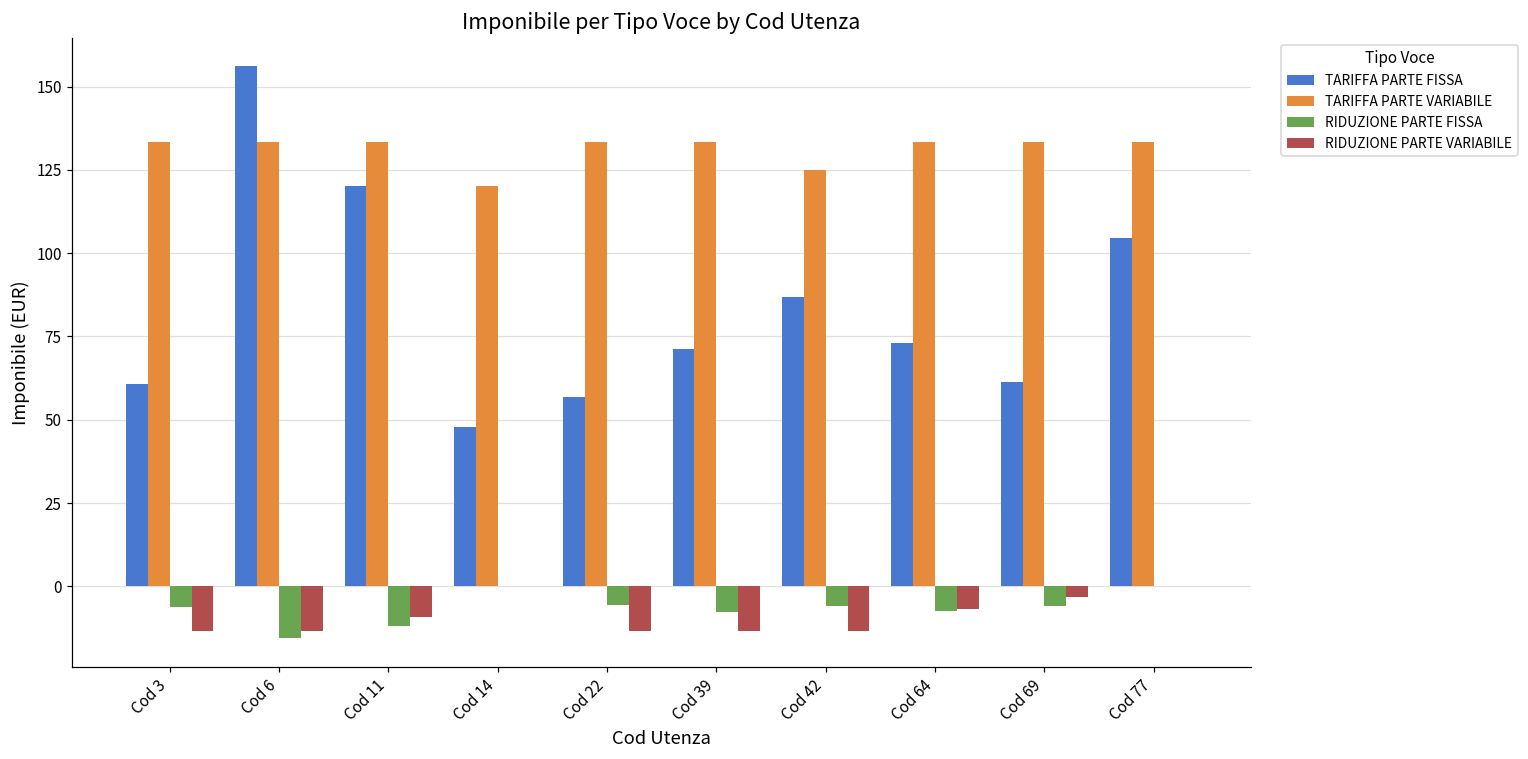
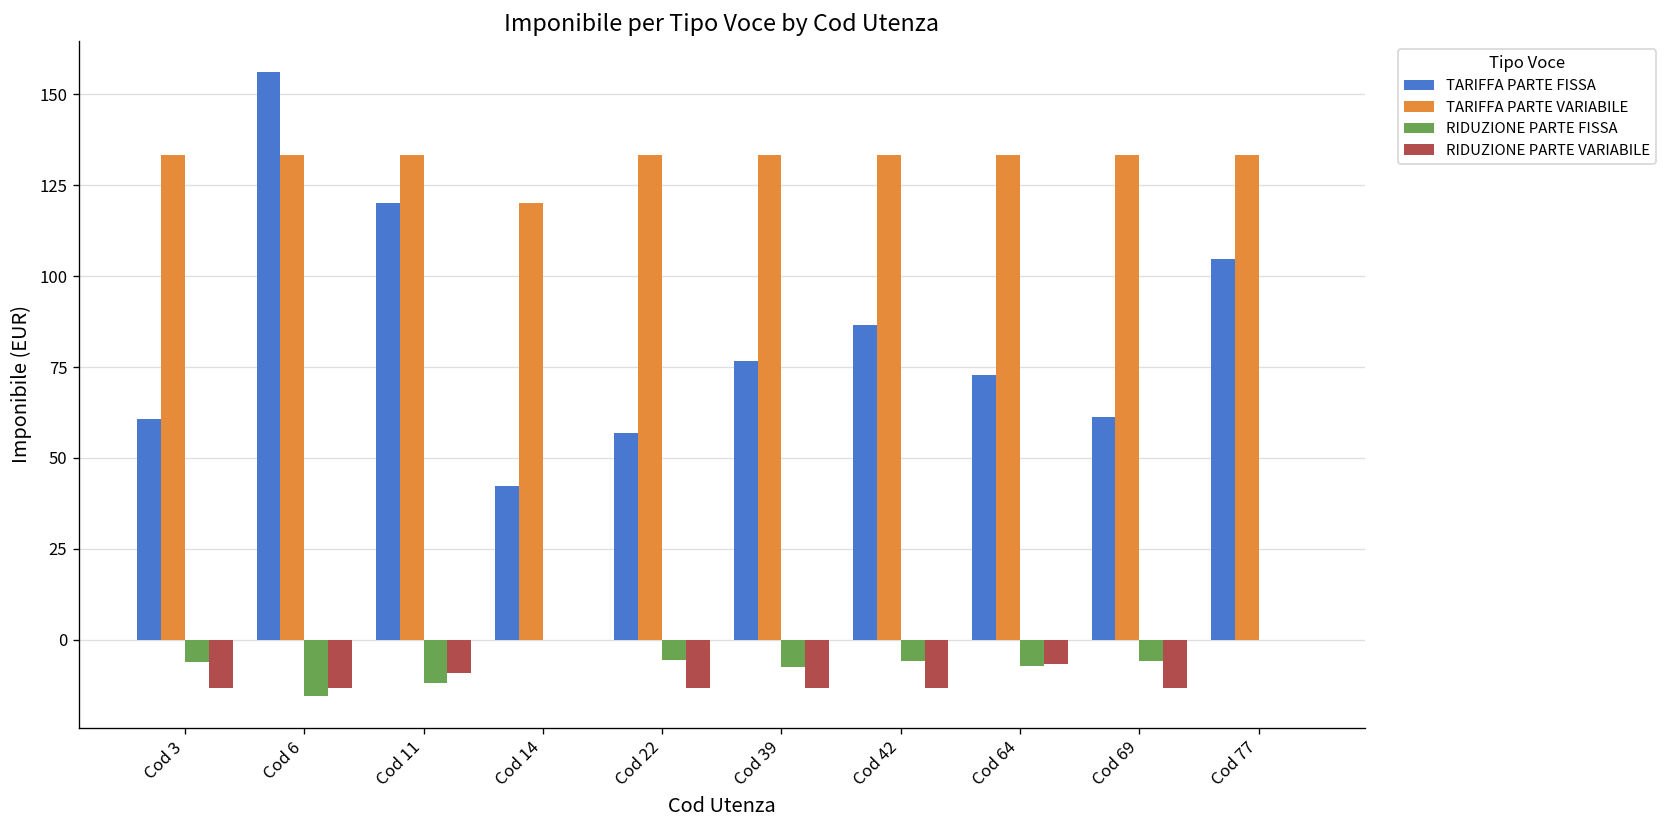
  {
    "TARIFFA PARTE FISSA": {
      "Cod 3": 61,
      "Cod 6": 156,
      "Cod 11": 120,
-     "Cod 14": 48,
+     "Cod 14": 42,
      "Cod 22": 57,
-     "Cod 39": 71,
+     "Cod 39": 77,
      "Cod 42": 87,
      "Cod 64": 73,
      "Cod 69": 61,
      "Cod 77": 105
    },
    "TARIFFA PARTE VARIABILE": {
      "Cod 3": 133,
      "Cod 6": 133,
      "Cod 11": 133,
      "Cod 14": 120,
      "Cod 22": 133,
      "Cod 39": 133,
-     "Cod 42": 125,
+     "Cod 42": 133,
      "Cod 64": 133,
      "Cod 69": 133,
      "Cod 77": 133
    },
    "RIDUZIONE PARTE FISSA": {
      "Cod 3": -6,
      "Cod 6": -16,
      "Cod 11": -12,
      "Cod 14": 0,
      "Cod 22": -6,
      "Cod 39": -8,
      "Cod 42": -6,
      "Cod 64": -7,
      "Cod 69": -6,
      "Cod 77": 0
    },
    "RIDUZIONE PARTE VARIABILE": {
      "Cod 3": -13,
      "Cod 6": -13,
      "Cod 11": -9,
      "Cod 14": 0,
      "Cod 22": -13,
      "Cod 39": -13,
      "Cod 42": -13,
      "Cod 64": -7,
-     "Cod 69": -3,
+     "Cod 69": -13,
      "Cod 77": 0
    }
  }
